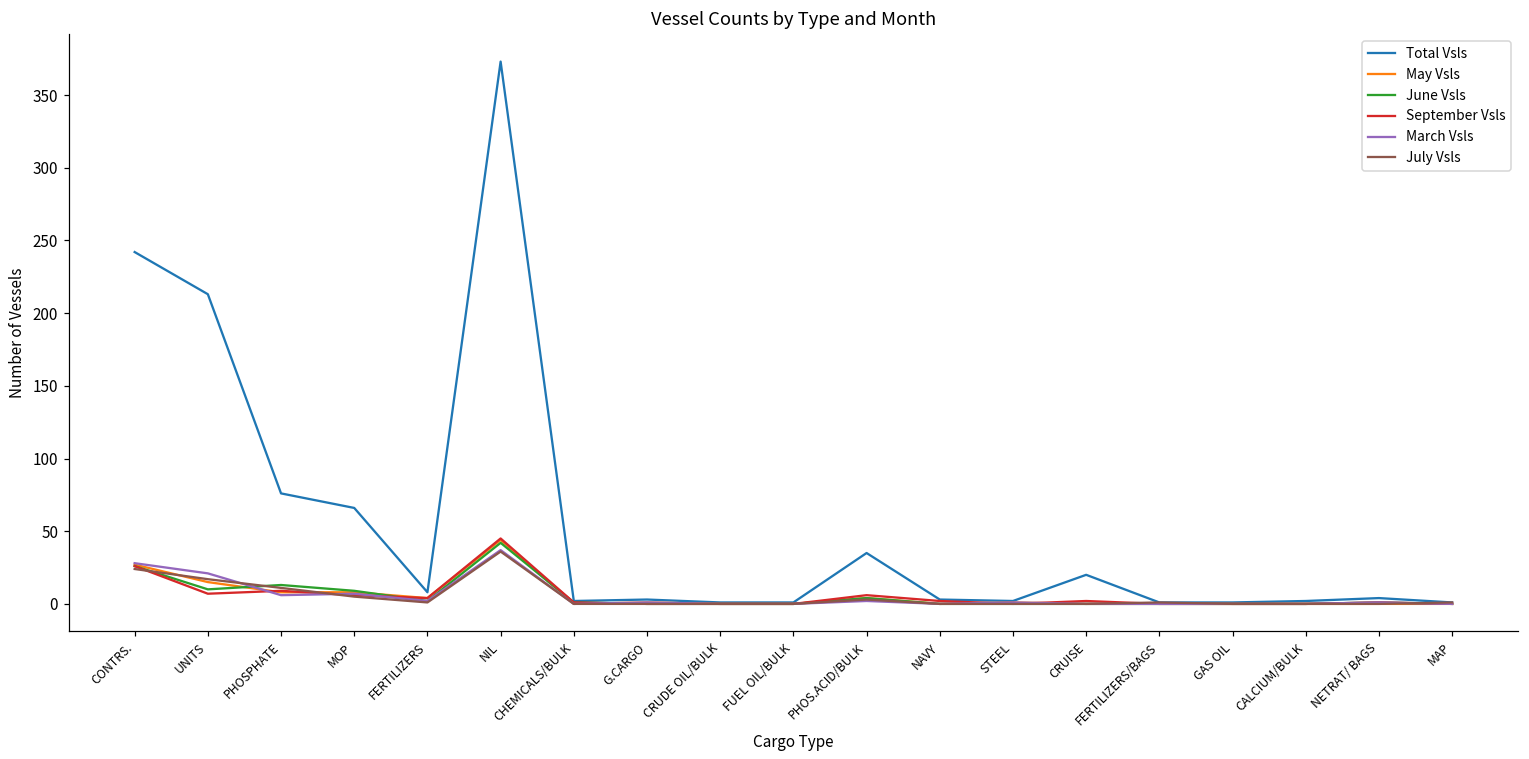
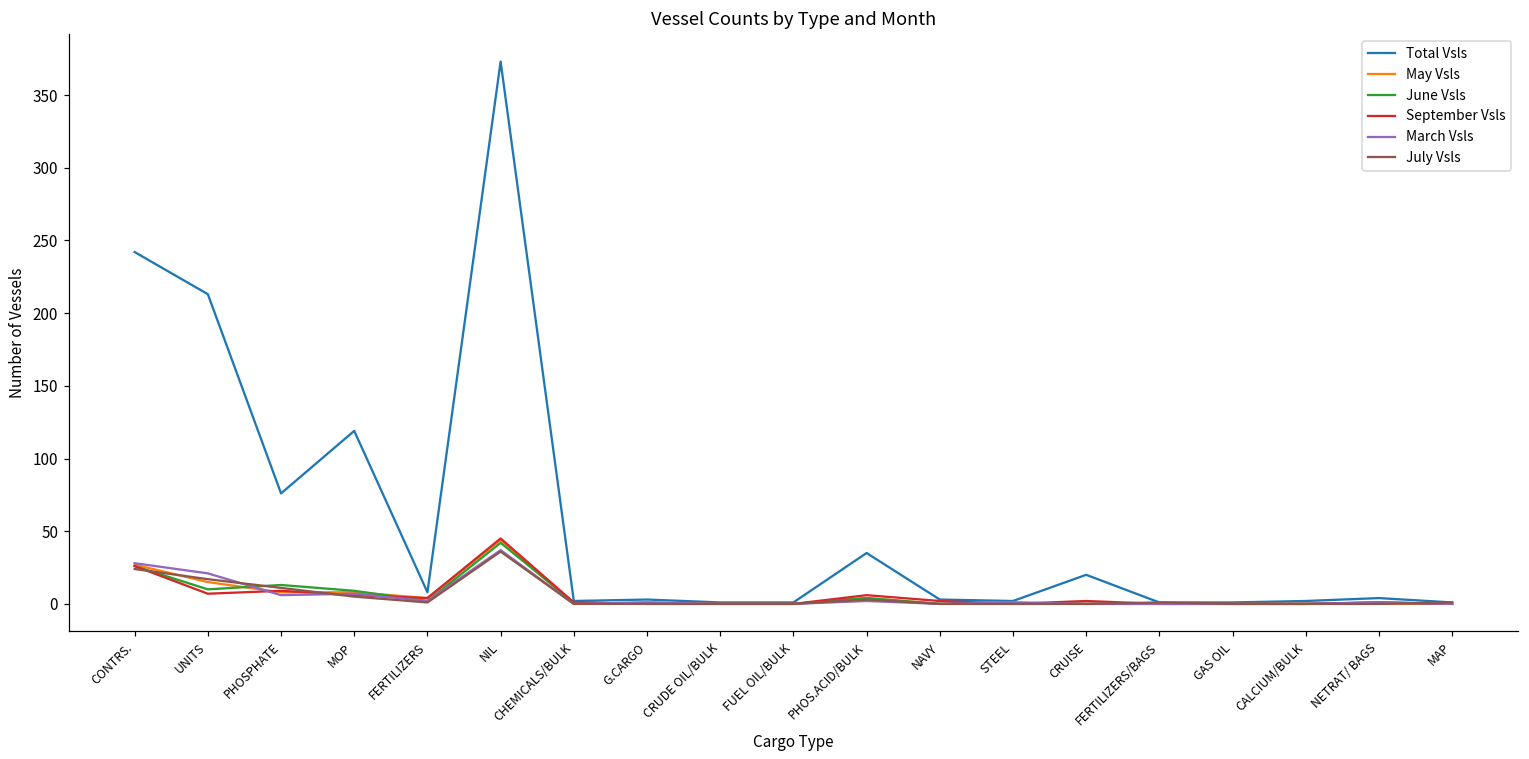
  {
    "Total Vsls": {
      "CONTRS.": 242,
      "UNITS": 213,
      "PHOSPHATE": 76,
-     "MOP": 66,
+     "MOP": 119,
      "FERTILIZERS": 8,
      "NIL": 373,
      "G.CARGO": 3,
      "PHOS.ACID/BULK": 35,
      "CRUISE": 20,
      "CALCIUM/BULK": 2,
      "NETRAT/ BAGS": 4
    },
    "May Vsls": {
      "UNITS": 15
    },
    "June Vsls": {
      "UNITS": 10,
      "PHOSPHATE": 13,
      "NIL": 42
    },
    "September Vsls": {
      "UNITS": 7,
      "PHOS.ACID/BULK": 6,
      "CRUISE": 2
    },
    "March Vsls": {
      "UNITS": 21,
      "PHOSPHATE": 6
    },
    "July Vsls": {
      "CONTRS.": 24,
      "UNITS": 17,
      "PHOSPHATE": 11
    }
  }
